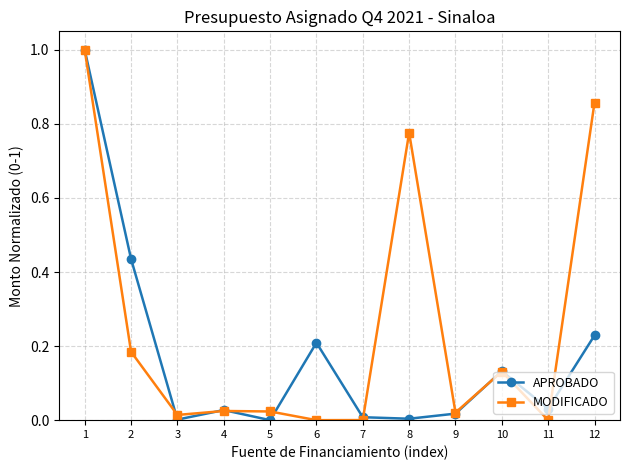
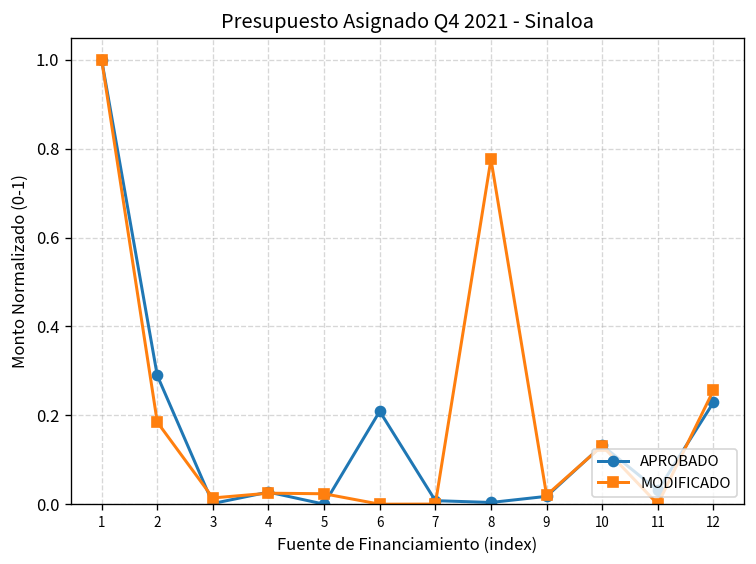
  {
    "APROBADO": {
-     "2": 0.44,
+     "2": 0.29,
      "3": 0.00,
      "5": 0.00,
      "6": 0.21,
      "7": 0.01,
      "8": 0.00,
      "12": 0.23
    },
    "MODIFICADO": {
      "2": 0.18,
      "3": 0.01,
      "5": 0.02,
      "6": 0.00,
      "7": 0.00,
      "8": 0.78,
      "11": 0.00,
-     "12": 0.86
+     "12": 0.26
    }
  }
